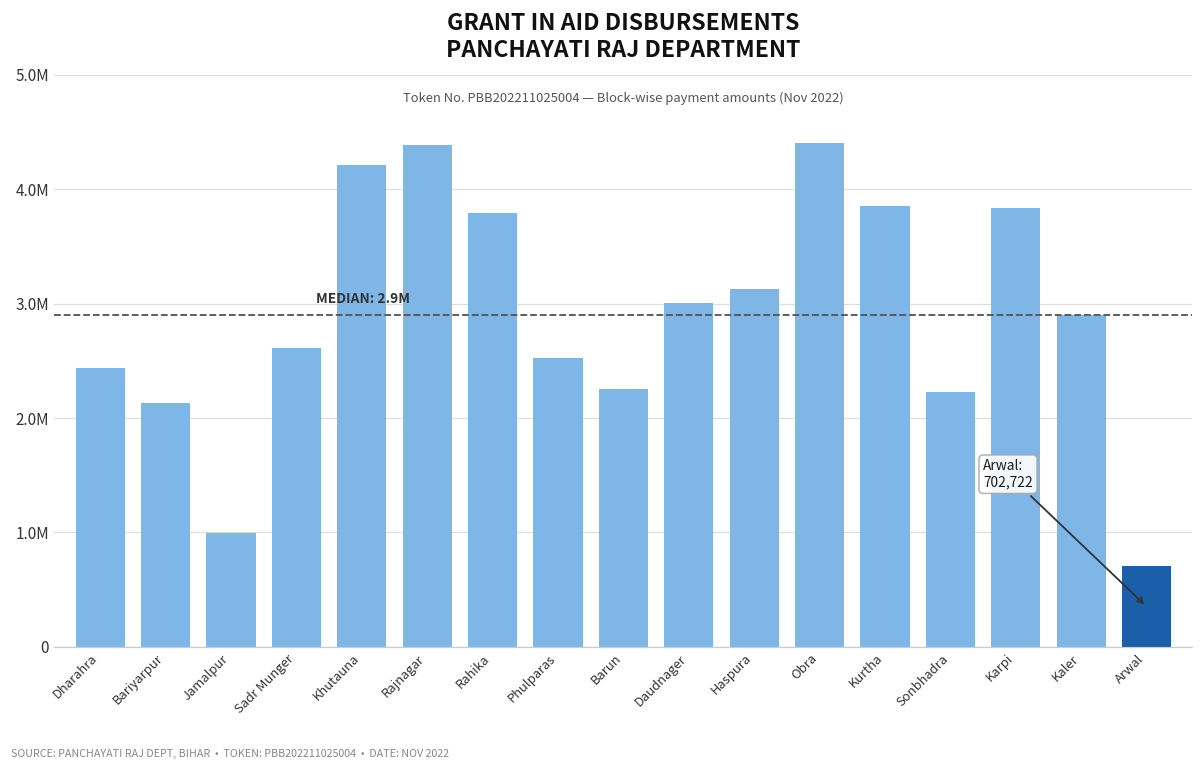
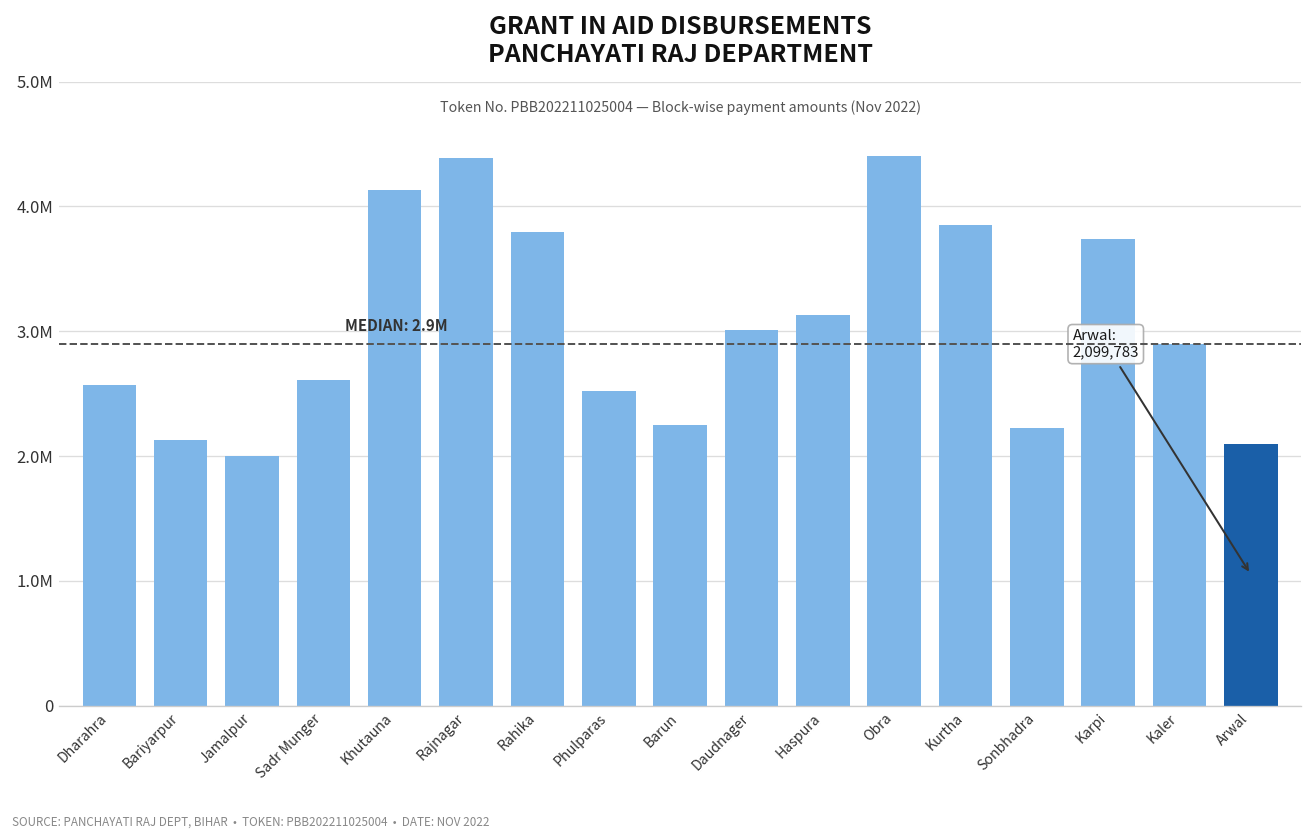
  {
-   "Dharahra": "2440000",
-   "Jamalpur": "990000",
-   "Khutauna": "4210000",
-   "Karpi": "3830000",
-   "Arwal": "702,722"
+   "Dharahra": "2570000",
+   "Jamalpur": "2000000",
+   "Khutauna": "4130000",
+   "Karpi": "3740000",
+   "Arwal": "2,099,783"
  }
